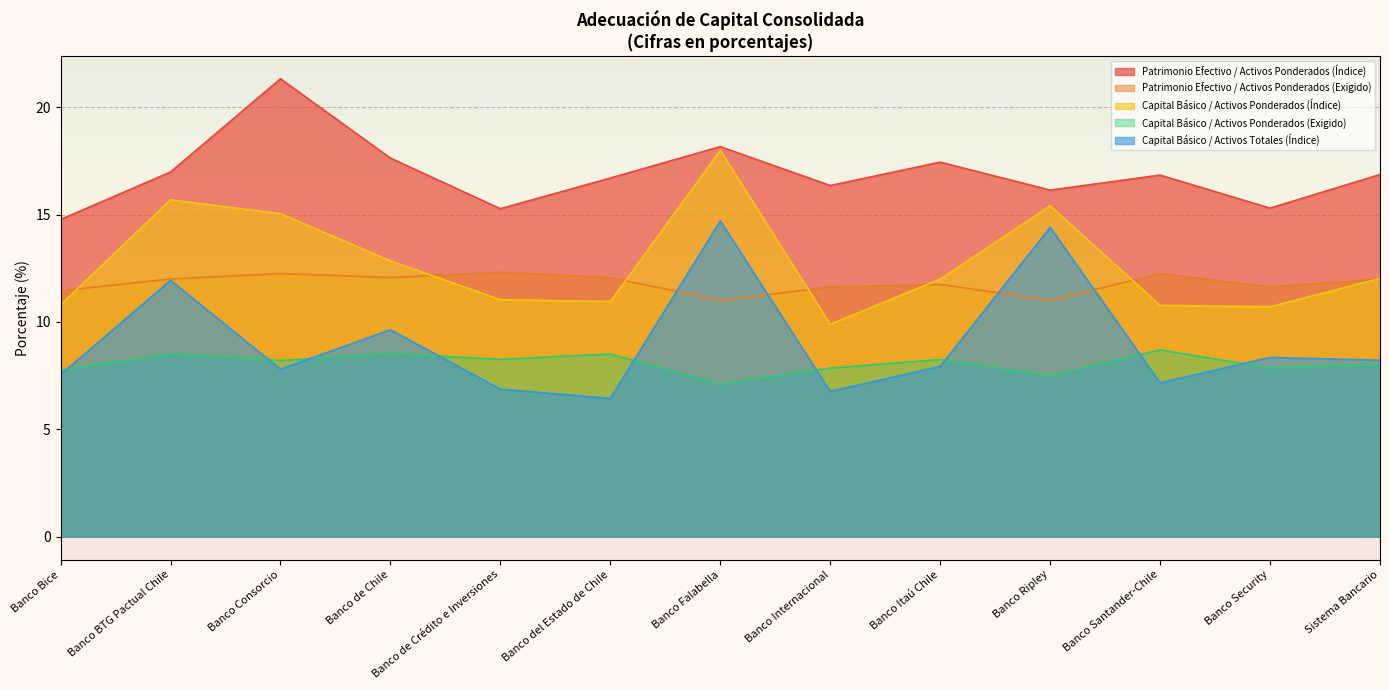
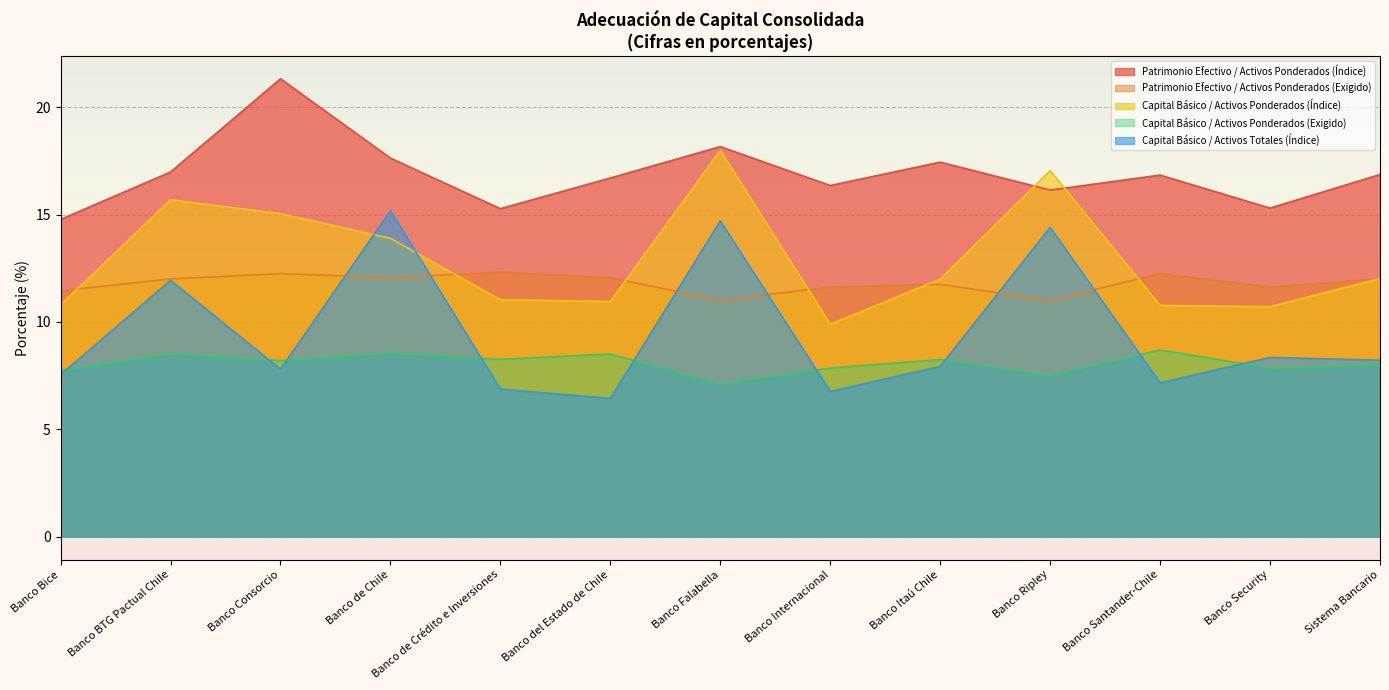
  {
    "Capital Básico / Activos Ponderados (Índice)": {
      "Banco Bice": 10.8,
      "Banco BTG Pactual Chile": 15.7,
      "Banco Consorcio": 15.0,
-     "Banco de Chile": 12.8,
+     "Banco de Chile": 13.9,
      "Banco de Crédito e Inversiones": 11.0,
      "Banco del Estado de Chile": 11.0,
      "Banco Falabella": 18.0,
      "Banco Internacional": 9.9,
      "Banco Itaú Chile": 12.0,
-     "Banco Ripley": 15.4,
+     "Banco Ripley": 17.0,
      "Banco Santander-Chile": 10.8,
      "Banco Security": 10.7
    },
    "Capital Básico / Activos Ponderados (Exigido)": {
      "Banco Bice": 7.8,
      "Banco BTG Pactual Chile": 8.5,
      "Banco Consorcio": 8.2,
      "Banco de Chile": 8.5,
      "Banco de Crédito e Inversiones": 8.3,
      "Banco del Estado de Chile": 8.5,
      "Banco Falabella": 7.1,
      "Banco Internacional": 7.9,
      "Banco Itaú Chile": 8.3,
      "Banco Ripley": 7.5,
      "Banco Santander-Chile": 8.7,
      "Banco Security": 7.9,
      "Sistema Bancario": 8.0
    },
    "Capital Básico / Activos Totales (Índice)": {
      "Banco Bice": 7.5,
      "Banco Consorcio": 7.8,
-     "Banco de Chile": 9.6,
+     "Banco de Chile": 15.2,
      "Banco de Crédito e Inversiones": 6.9,
      "Banco del Estado de Chile": 6.4,
      "Banco Falabella": 14.7,
      "Banco Internacional": 6.8,
      "Banco Itaú Chile": 7.9,
      "Banco Ripley": 14.4,
      "Banco Santander-Chile": 7.2,
      "Banco Security": 8.3,
      "Sistema Bancario": 8.2
    }
  }
